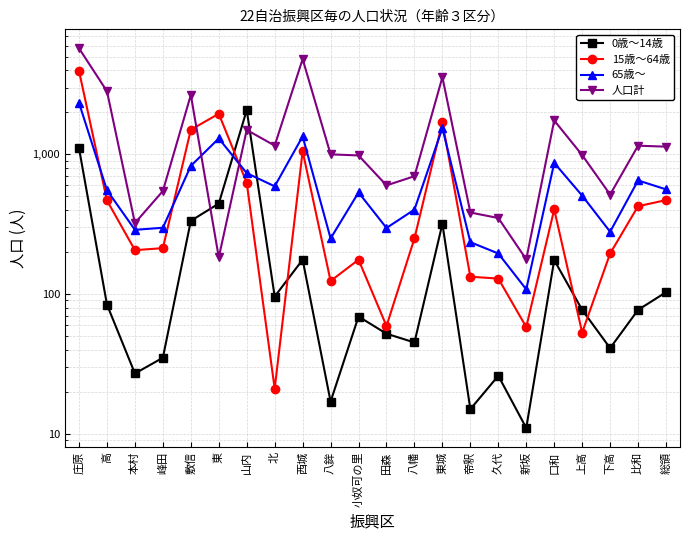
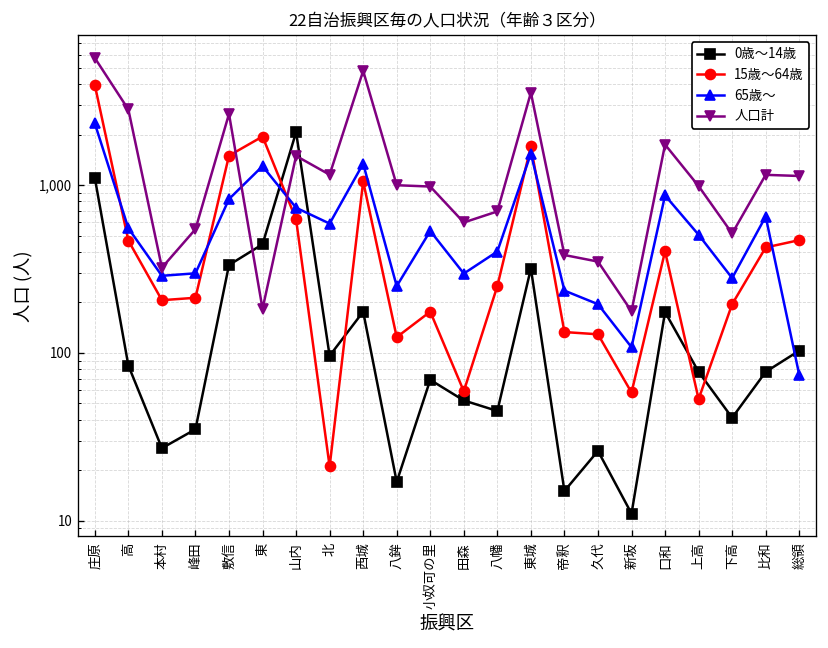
  {
    "0歳～14歳": {
      "庄原": "1,100",
      "高": "80",
      "本村": "27",
      "峰田": "35",
      "敷信": "330",
      "東": "440",
      "山内": "2,100",
      "北": "100",
      "西城": "180",
      "八鉾": "17",
      "小奴可の里": "70",
      "田森": "52",
      "八幡": "45",
      "東城": "320",
      "帝釈": "15",
      "久代": "26",
      "新坂": "11",
      "口和": "180",
      "上高": "80",
      "下高": "41",
      "比和": "80",
      "総領": "100"
    },
    "15歳～64歳": {
      "庄原": "4,000",
      "高": "470",
      "本村": "210",
      "峰田": "210",
      "敷信": "1,500",
      "東": "2,000",
      "山内": "600",
      "北": "21",
      "西城": "1,100",
      "八鉾": "120",
      "小奴可の里": "180",
      "田森": "59",
      "八幡": "250",
      "東城": "1,700",
      "帝釈": "130",
      "久代": "130",
      "新坂": "58",
      "口和": "400",
      "上高": "53",
      "下高": "200",
      "比和": "430",
      "総領": "470"
    },
    "65歳～": {
      "庄原": "2,300",
      "高": "550",
      "本村": "290",
      "峰田": "300",
      "敷信": "800",
      "東": "1,300",
      "山内": "700",
      "北": "590",
      "西城": "1,300",
      "八鉾": "250",
      "小奴可の里": "530",
      "田森": "300",
      "八幡": "400",
      "東城": "1,500",
      "帝釈": "240",
      "久代": "200",
      "新坂": "110",
      "口和": "900",
      "上高": "510",
      "下高": "280",
      "比和": "700",
-     "総領": "560"
+     "総領": "70"
    },
    "人口計": {
      "庄原": "5,700",
      "高": "2,800",
      "本村": "320",
      "峰田": "550",
      "敷信": "2,700",
      "東": "180",
      "山内": "1,500",
      "北": "1,200",
      "西城": "4,800",
      "八鉾": "1,000",
      "小奴可の里": "1,000",
      "田森": "600",
      "八幡": "700",
      "東城": "3,600",
      "帝釈": "380",
      "久代": "350",
      "新坂": "180",
      "口和": "1,700",
      "上高": "1,000",
      "下高": "520",
      "比和": "1,200",
      "総領": "1,100"
    }
  }
